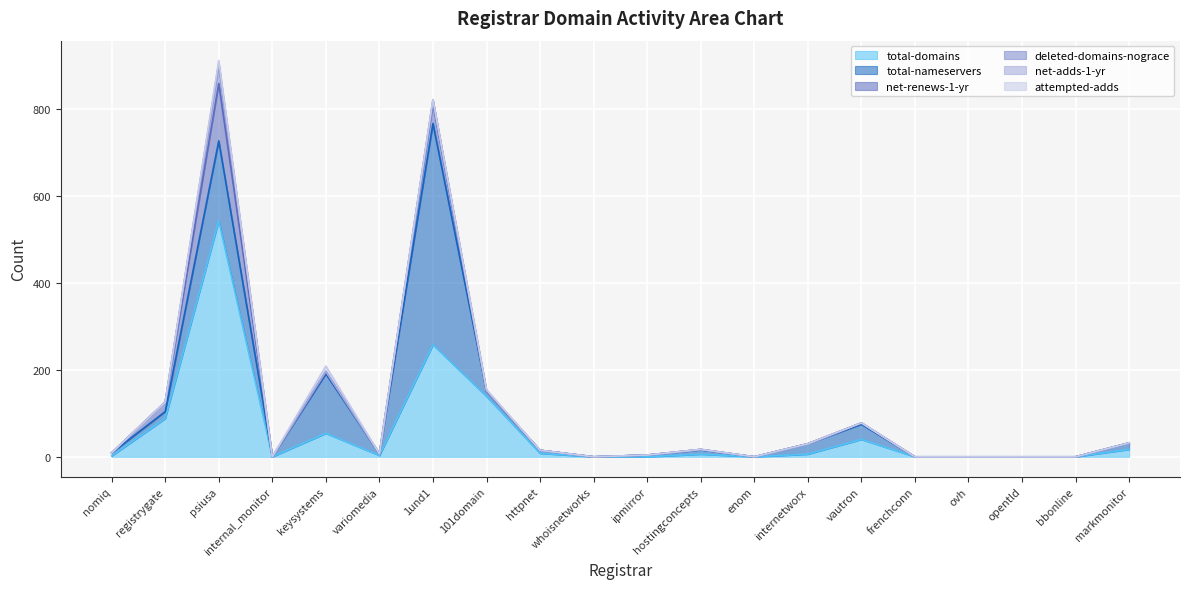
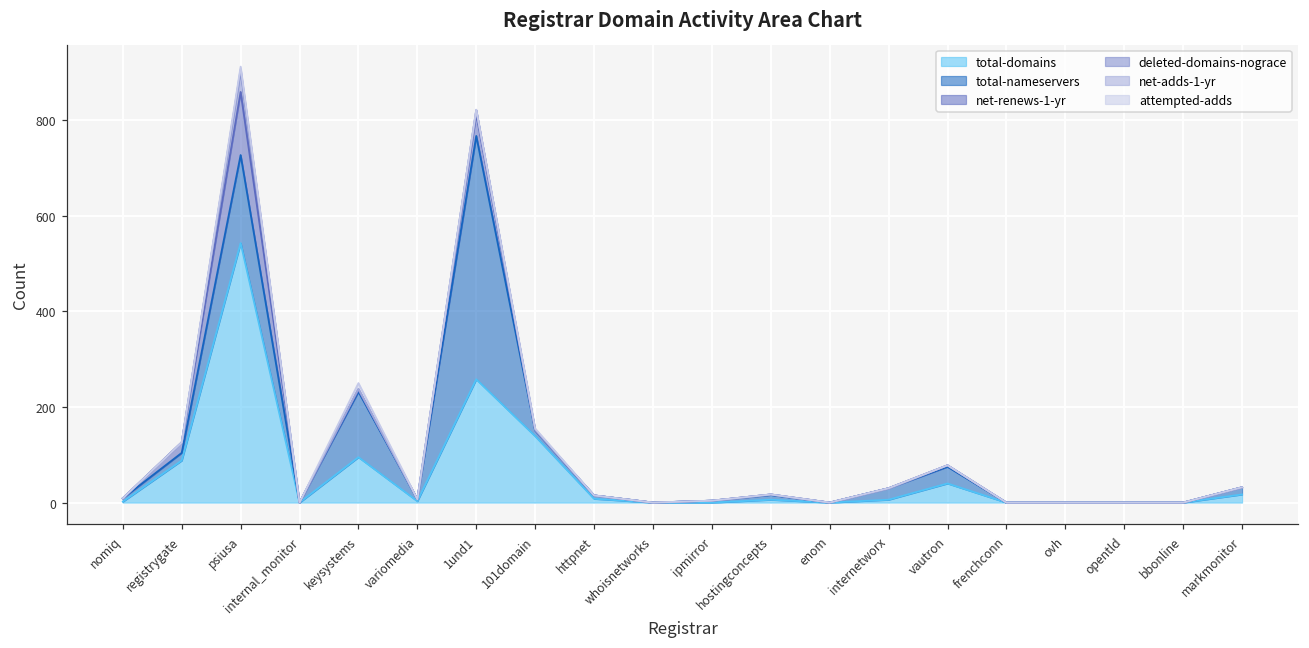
  {
    "total-domains": {
      "nomiq": 0,
      "registrygate": 90,
      "psiusa": 540,
-     "keysystems": 50,
+     "keysystems": 100,
      "1und1": 260,
      "101domain": 140,
      "httpnet": 10,
      "hostingconcepts": 10,
      "internetworx": 10,
      "vautron": 40,
      "markmonitor": 20
    }
  }
